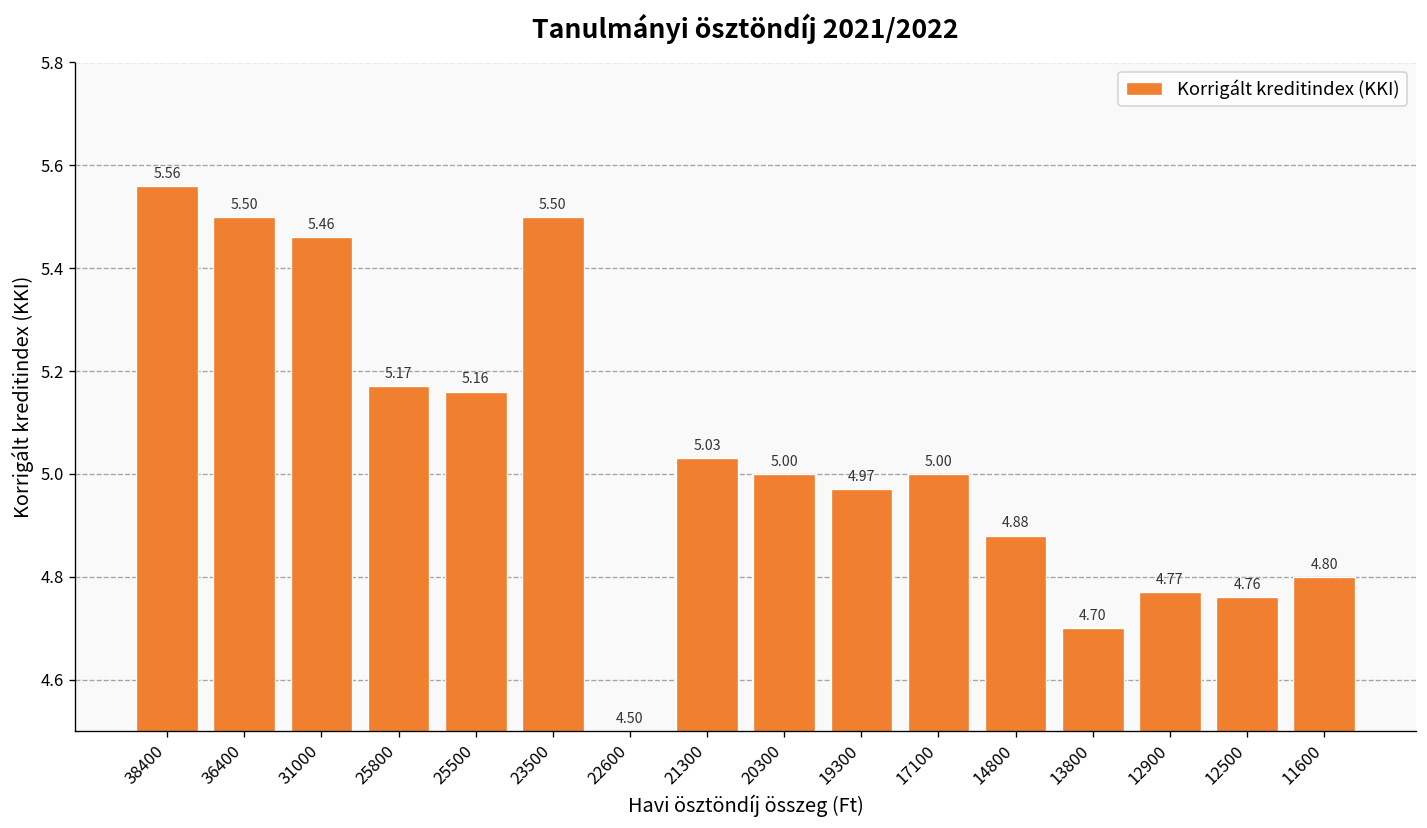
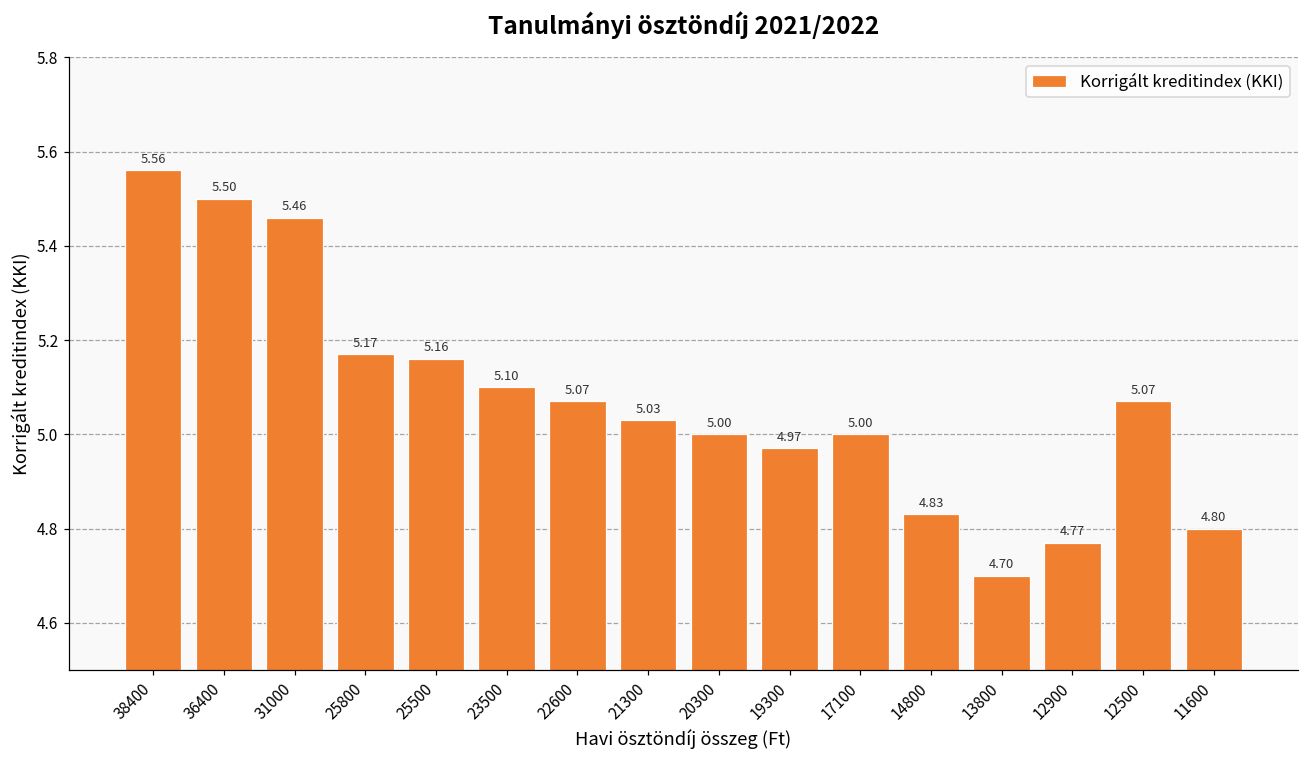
  {
    "38400": 5.56,
    "36400": 5.50,
    "31000": 5.46,
    "25800": 5.17,
    "25500": 5.16,
-   "23500": 5.50,
-   "22600": 4.50,
+   "23500": 5.10,
+   "22600": 5.07,
    "21300": 5.03,
    "20300": 5.00,
    "19300": 4.97,
    "17100": 5.00,
-   "14800": 4.88,
+   "14800": 4.83,
    "13800": 4.70,
    "12900": 4.77,
-   "12500": 4.76,
+   "12500": 5.07,
    "11600": 4.80
  }
